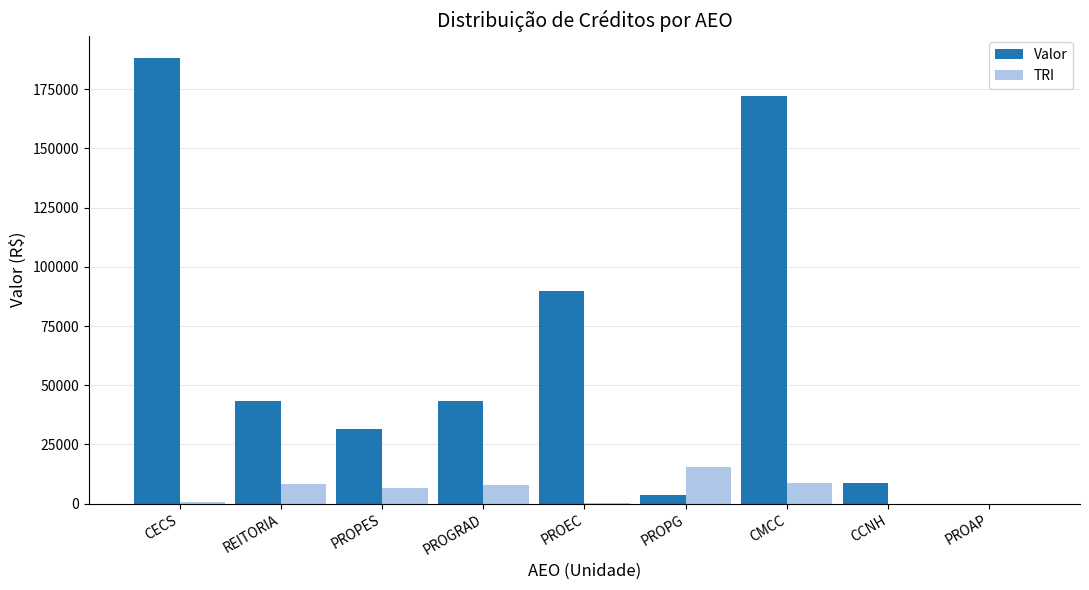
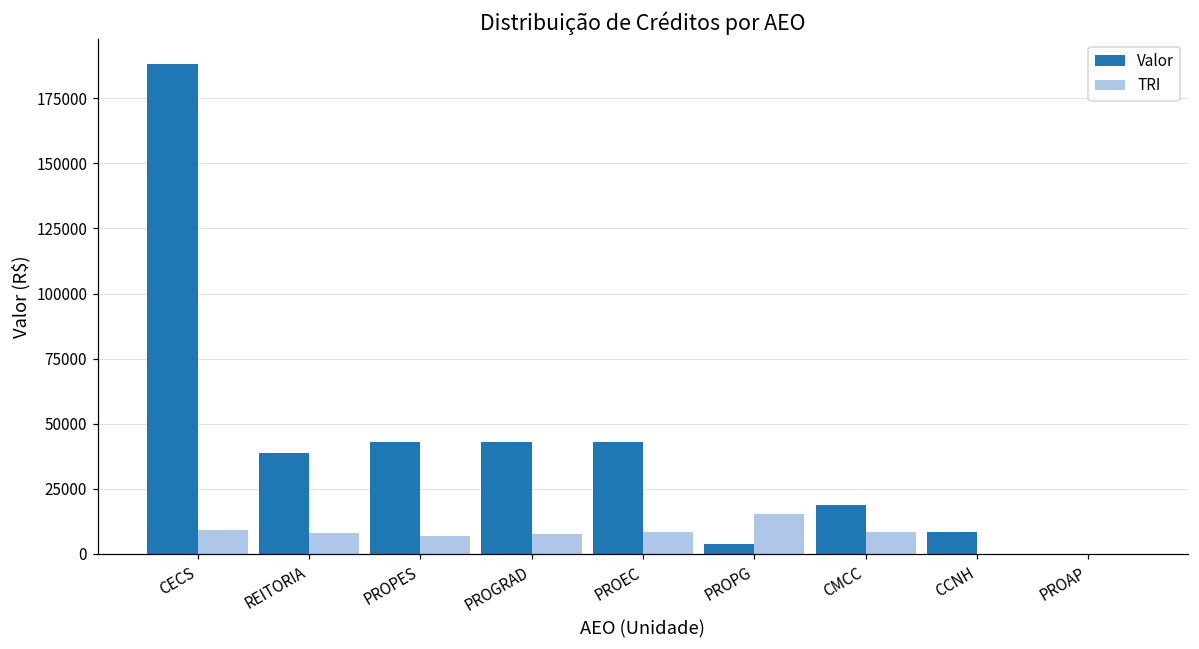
  {
    "Valor": {
      "CECS": 188000,
-     "REITORIA": 43000,
-     "PROPES": 32000,
+     "REITORIA": 39000,
+     "PROPES": 43000,
      "PROGRAD": 43000,
-     "PROEC": 90000,
+     "PROEC": 43000,
      "PROPG": 4000,
-     "CMCC": 172000,
+     "CMCC": 19000,
      "CCNH": 9000,
      "PROAP": 0
    },
    "TRI": {
-     "CECS": 1000,
+     "CECS": 9000,
      "REITORIA": 8000,
      "PROPES": 7000,
      "PROGRAD": 8000,
-     "PROEC": 0,
+     "PROEC": 9000,
      "PROPG": 15000,
      "CMCC": 9000,
      "CCNH": 0,
      "PROAP": 0
    }
  }
